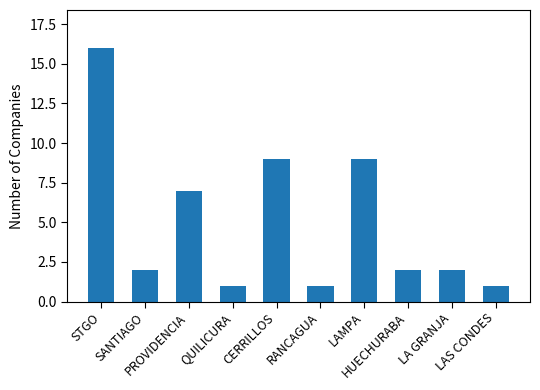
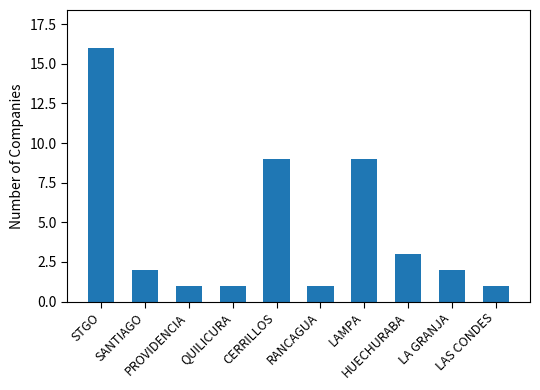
  {
    "STGO": 16,
    "SANTIAGO": 2,
-   "PROVIDENCIA": 7,
+   "PROVIDENCIA": 1,
    "QUILICURA": 1,
    "CERRILLOS": 9,
    "RANCAGUA": 1,
    "LAMPA": 9,
-   "HUECHURABA": 2,
+   "HUECHURABA": 3,
    "LA GRANJA": 2,
    "LAS CONDES": 1
  }
